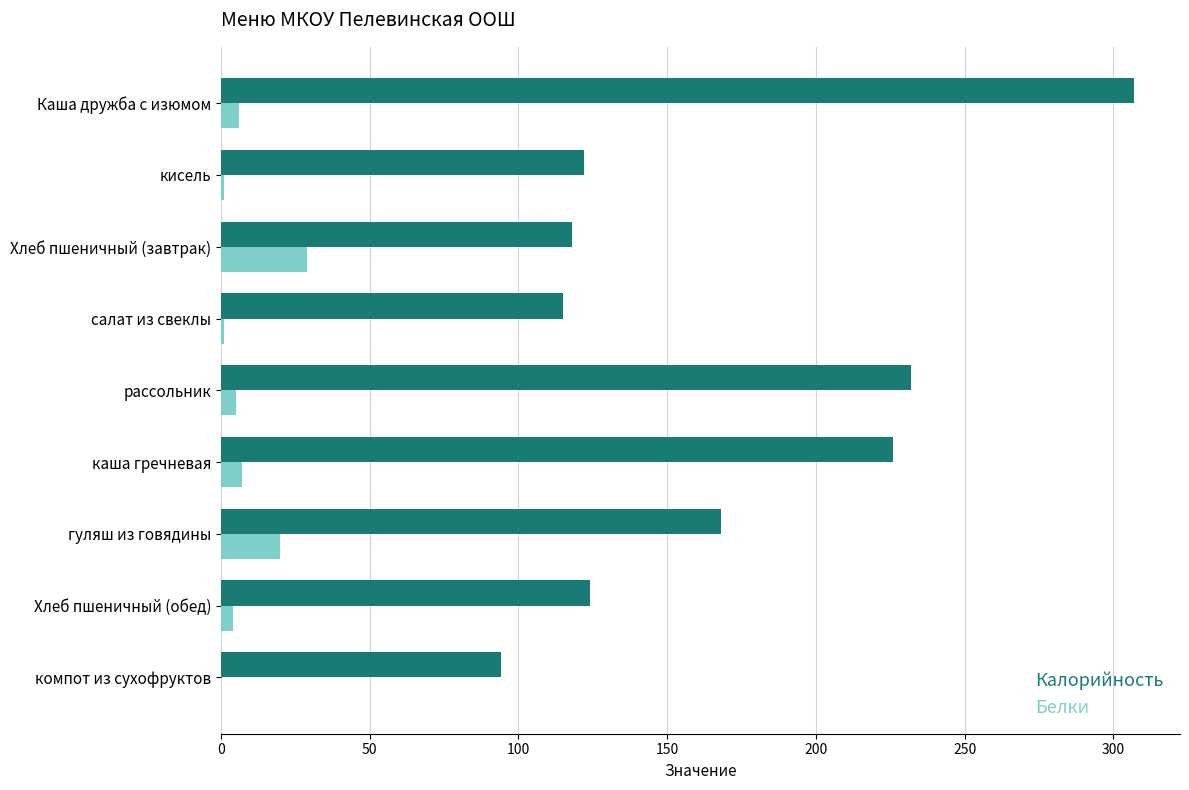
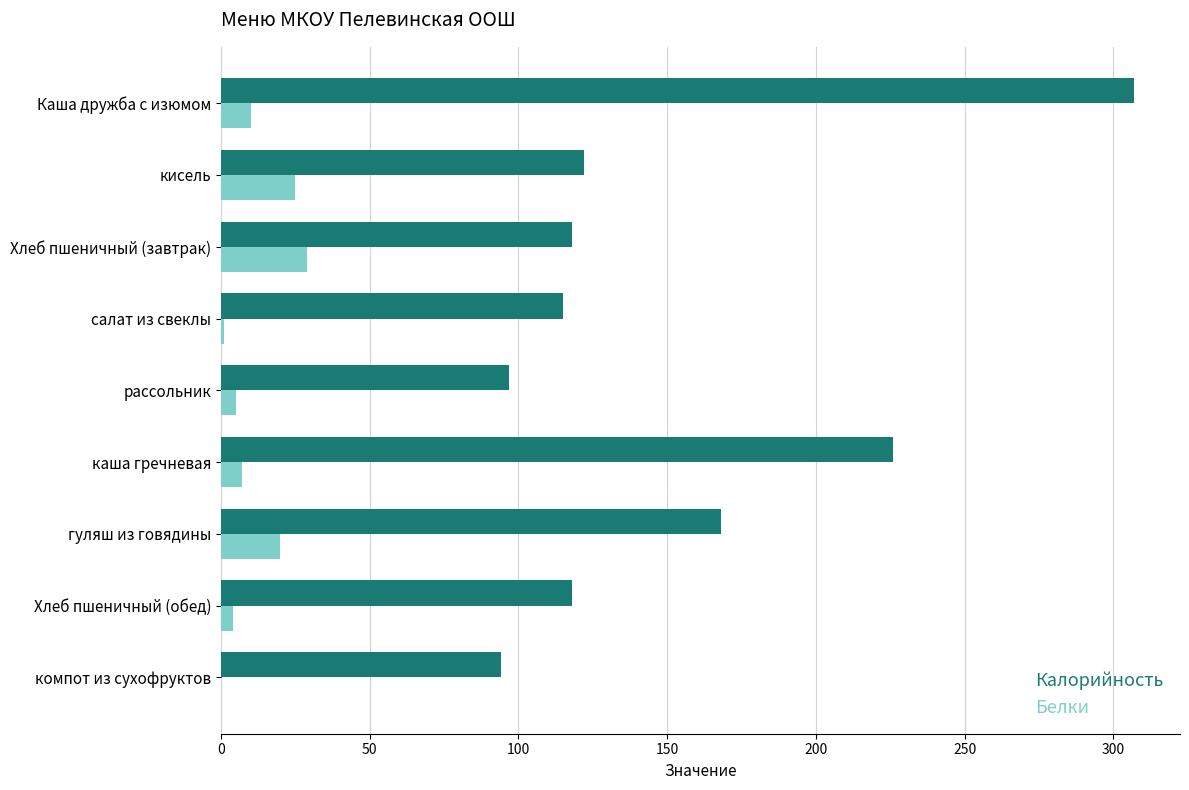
  {
    "Калорийность": {
      "Каша дружба с изюмом": 307,
      "кисель": 122,
      "Хлеб пшеничный (завтрак)": 118,
      "салат из свеклы": 115,
-     "рассольник": 232,
+     "рассольник": 97,
      "каша гречневая": 226,
      "гуляш из говядины": 168,
-     "Хлеб пшеничный (обед)": 124,
+     "Хлеб пшеничный (обед)": 118,
      "компот из сухофруктов": 94
    },
    "Белки": {
-     "Каша дружба с изюмом": 6,
-     "кисель": 1,
+     "Каша дружба с изюмом": 10,
+     "кисель": 25,
      "Хлеб пшеничный (завтрак)": 29,
      "салат из свеклы": 1,
      "рассольник": 5,
      "каша гречневая": 7,
      "гуляш из говядины": 20,
      "Хлеб пшеничный (обед)": 4,
      "компот из сухофруктов": 0
    }
  }
